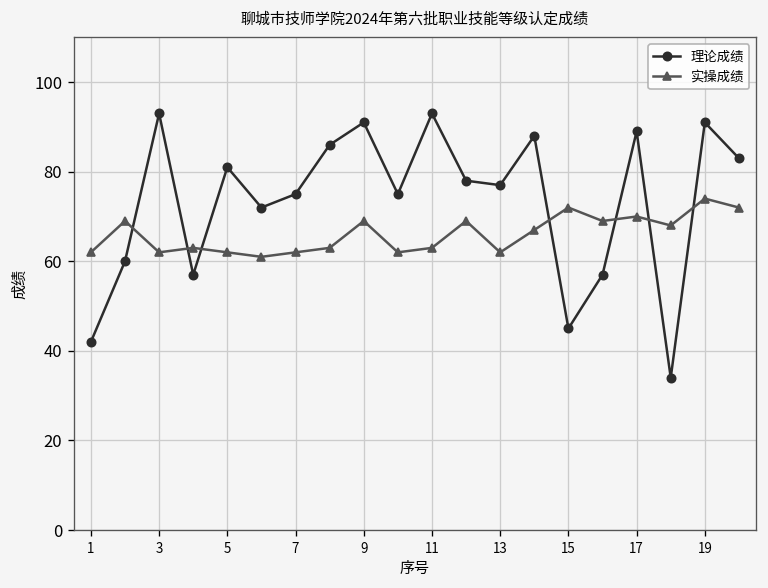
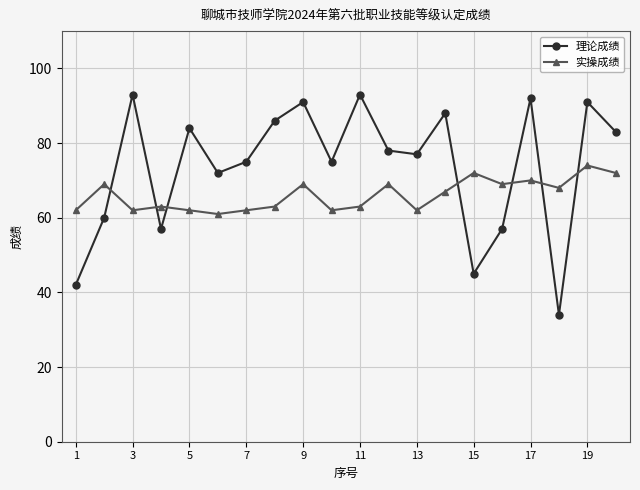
  {
    "理论成绩": {
      "1": 42,
      "3": 93,
-     "5": 81,
+     "5": 84,
      "7": 75,
      "9": 91,
      "11": 93,
      "13": 77,
      "15": 45,
-     "17": 89,
+     "17": 92,
      "19": 91
    },
    "实操成绩": {
      "1": 62,
      "3": 62,
      "5": 62,
      "7": 62,
      "9": 69,
      "11": 63,
      "13": 62,
      "15": 72,
      "17": 70,
      "19": 74
    }
  }
